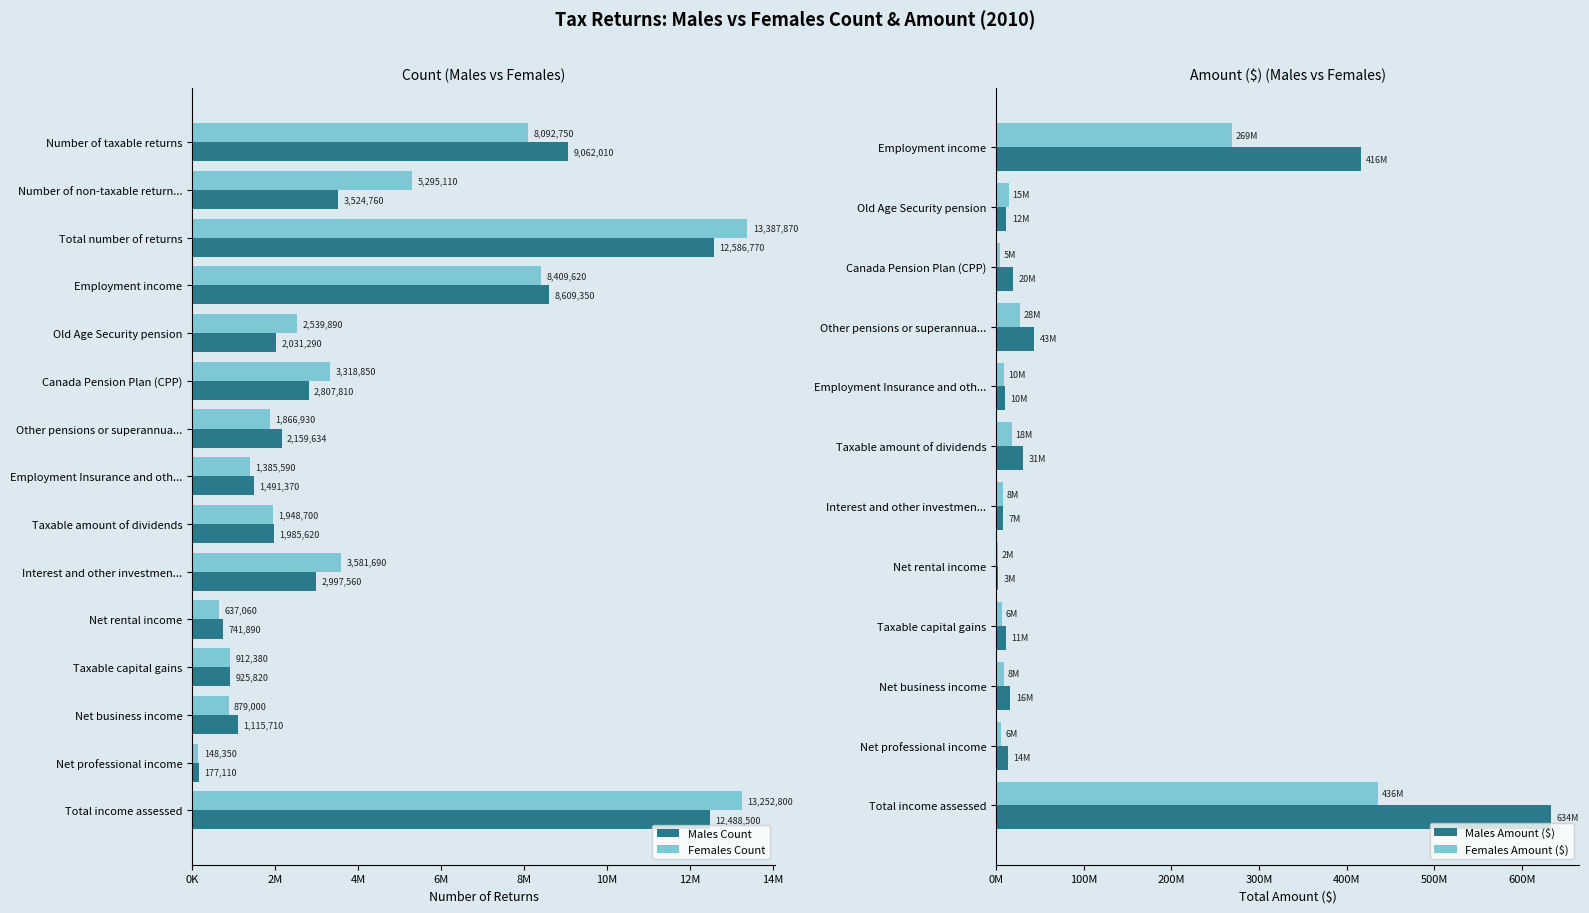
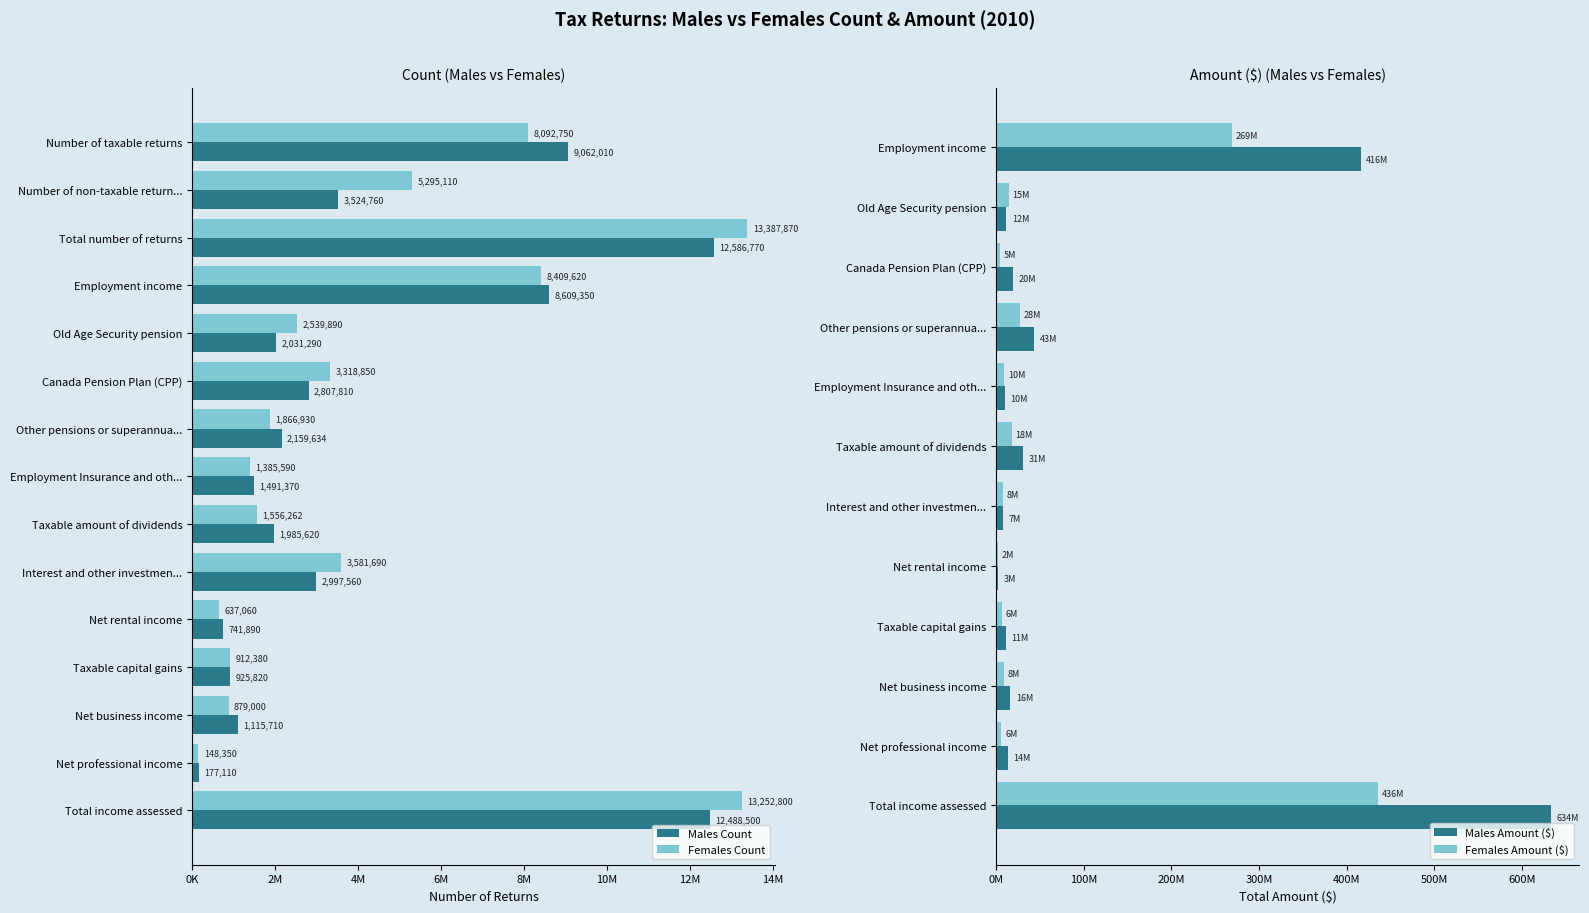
  {
    "Count (Males vs Females)": {
      "Males Count": {
        "Number of taxable returns": "9,062,010",
        "Number of non-taxable return...": "3,524,760",
        "Total number of returns": "12,586,770",
        "Employment income": "8,609,350",
        "Old Age Security pension": "2,031,290",
        "Canada Pension Plan (CPP)": "2,807,810",
        "Other pensions or superannua...": "2,159,634",
        "Employment Insurance and oth...": "1,491,370",
        "Taxable amount of dividends": "1,985,620",
        "Interest and other investmen...": "2,997,560",
        "Net rental income": "741,890",
        "Taxable capital gains": "925,820",
        "Net business income": "1,115,710",
        "Net professional income": "177,110",
        "Total income assessed": "12,488,500"
      },
      "Females Count": {
        "Number of taxable returns": "8,092,750",
        "Number of non-taxable return...": "5,295,110",
        "Total number of returns": "13,387,870",
        "Employment income": "8,409,620",
        "Old Age Security pension": "2,539,890",
        "Canada Pension Plan (CPP)": "3,318,850",
        "Other pensions or superannua...": "1,866,930",
        "Employment Insurance and oth...": "1,385,590",
-       "Taxable amount of dividends": "1,948,700",
+       "Taxable amount of dividends": "1,556,262",
        "Interest and other investmen...": "3,581,690",
        "Net rental income": "637,060",
        "Taxable capital gains": "912,380",
        "Net business income": "879,000",
        "Net professional income": "148,350",
        "Total income assessed": "13,252,800"
      }
    },
    "Amount ($) (Males vs Females)": {
      "Males Amount ($)": {
        "Employment income": "416M",
        "Old Age Security pension": "12M",
        "Canada Pension Plan (CPP)": "20M",
        "Other pensions or superannua...": "43M",
        "Employment Insurance and oth...": "10M",
        "Taxable amount of dividends": "31M",
        "Interest and other investmen...": "7M",
        "Net rental income": "3M",
        "Taxable capital gains": "11M",
        "Net business income": "16M",
        "Net professional income": "14M",
        "Total income assessed": "634M"
      },
      "Females Amount ($)": {
        "Employment income": "269M",
        "Old Age Security pension": "15M",
        "Canada Pension Plan (CPP)": "5M",
        "Other pensions or superannua...": "28M",
        "Employment Insurance and oth...": "10M",
        "Taxable amount of dividends": "18M",
        "Interest and other investmen...": "8M",
        "Net rental income": "2M",
        "Taxable capital gains": "6M",
        "Net business income": "8M",
        "Net professional income": "6M",
        "Total income assessed": "436M"
      }
    }
  }
